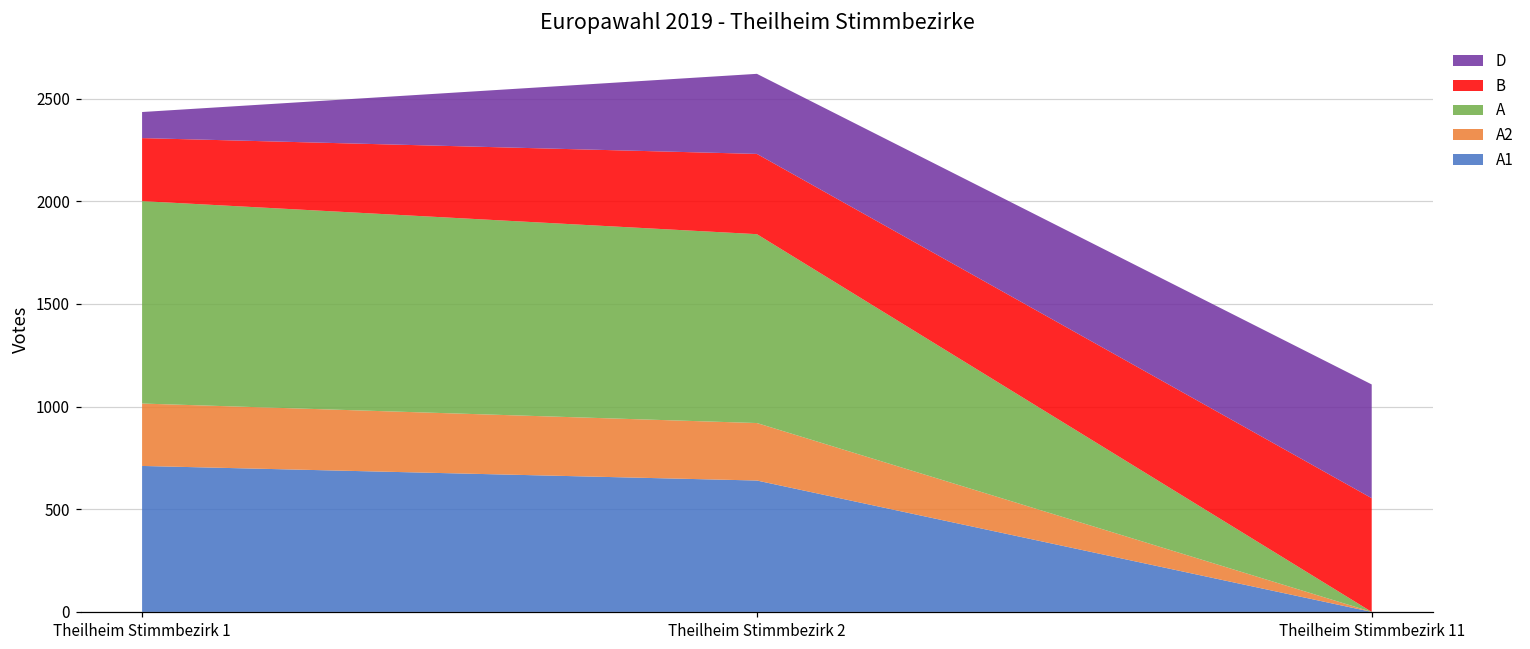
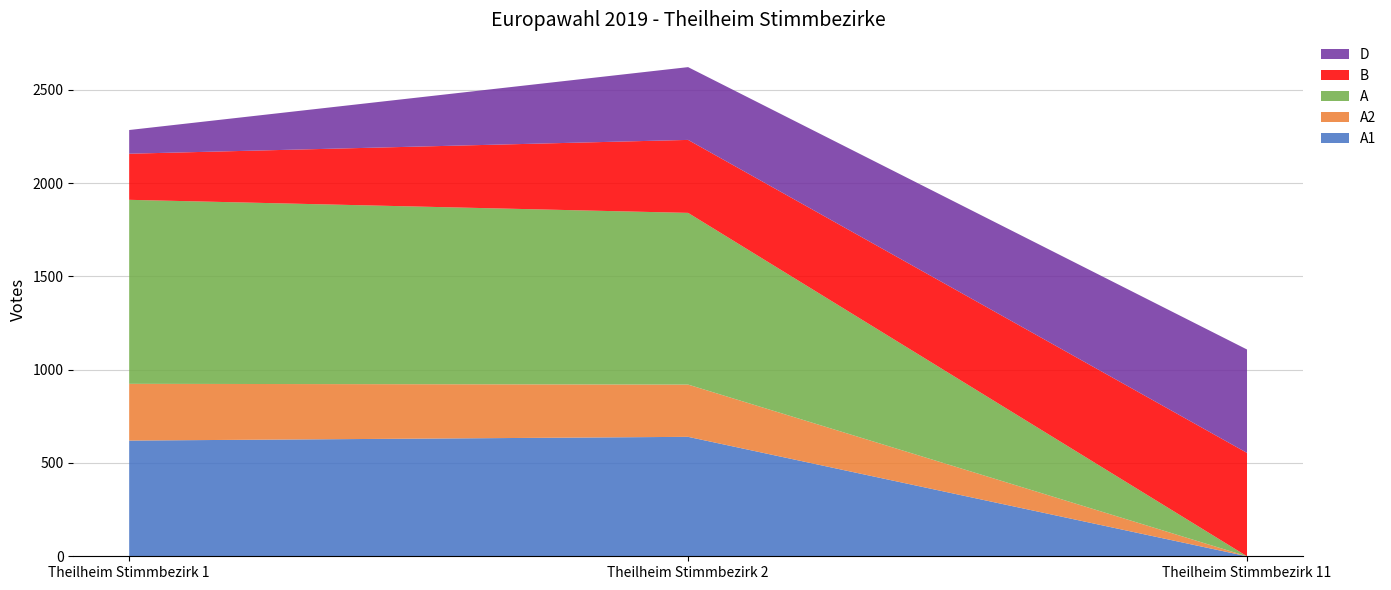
  {
    "A1": {
-     "Theilheim Stimmbezirk 1": 710,
+     "Theilheim Stimmbezirk 1": 620,
      "Theilheim Stimmbezirk 2": 640
    },
    "A2": {
      "Theilheim Stimmbezirk 1": 300,
      "Theilheim Stimmbezirk 2": 280
    },
    "A": {
      "Theilheim Stimmbezirk 1": 990,
      "Theilheim Stimmbezirk 2": 920
    },
    "B": {
-     "Theilheim Stimmbezirk 1": 310,
+     "Theilheim Stimmbezirk 1": 250,
      "Theilheim Stimmbezirk 2": 390,
      "Theilheim Stimmbezirk 11": 550
    },
    "D": {
      "Theilheim Stimmbezirk 1": 130,
      "Theilheim Stimmbezirk 2": 390,
      "Theilheim Stimmbezirk 11": 550
    }
  }
